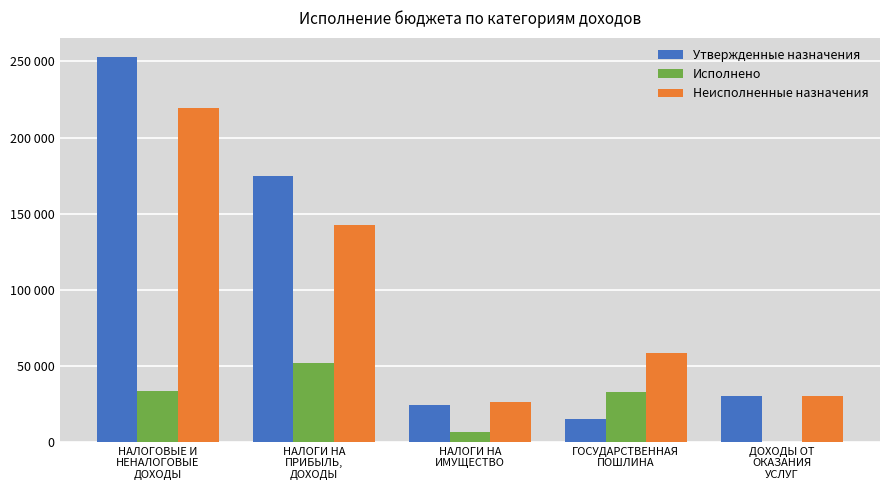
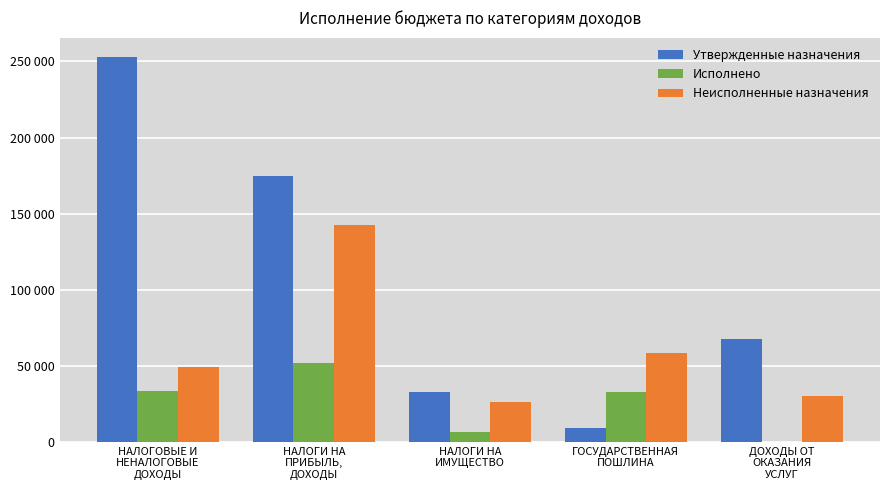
  {
    "Утвержденные назначения": {
      "НАЛОГОВЫЕ И НЕНАЛОГОВЫЕ ДОХОДЫ": 253000,
      "НАЛОГИ НА ПРИБЫЛЬ, ДОХОДЫ": 175000,
-     "НАЛОГИ НА ИМУЩЕСТВО": 24000,
-     "ГОСУДАРСТВЕННАЯ ПОШЛИНА": 15000,
-     "ДОХОДЫ ОТ ОКАЗАНИЯ УСЛУГ": 30000
+     "НАЛОГИ НА ИМУЩЕСТВО": 33000,
+     "ГОСУДАРСТВЕННАЯ ПОШЛИНА": 9000,
+     "ДОХОДЫ ОТ ОКАЗАНИЯ УСЛУГ": 68000
    },
    "Исполнено": {
      "НАЛОГОВЫЕ И НЕНАЛОГОВЫЕ ДОХОДЫ": 34000,
      "НАЛОГИ НА ПРИБЫЛЬ, ДОХОДЫ": 52000,
      "НАЛОГИ НА ИМУЩЕСТВО": 7000,
      "ГОСУДАРСТВЕННАЯ ПОШЛИНА": 33000,
      "ДОХОДЫ ОТ ОКАЗАНИЯ УСЛУГ": 0
    },
    "Неисполненные назначения": {
-     "НАЛОГОВЫЕ И НЕНАЛОГОВЫЕ ДОХОДЫ": 219000,
+     "НАЛОГОВЫЕ И НЕНАЛОГОВЫЕ ДОХОДЫ": 49000,
      "НАЛОГИ НА ПРИБЫЛЬ, ДОХОДЫ": 143000,
      "НАЛОГИ НА ИМУЩЕСТВО": 26000,
      "ГОСУДАРСТВЕННАЯ ПОШЛИНА": 58000,
      "ДОХОДЫ ОТ ОКАЗАНИЯ УСЛУГ": 30000
    }
  }
